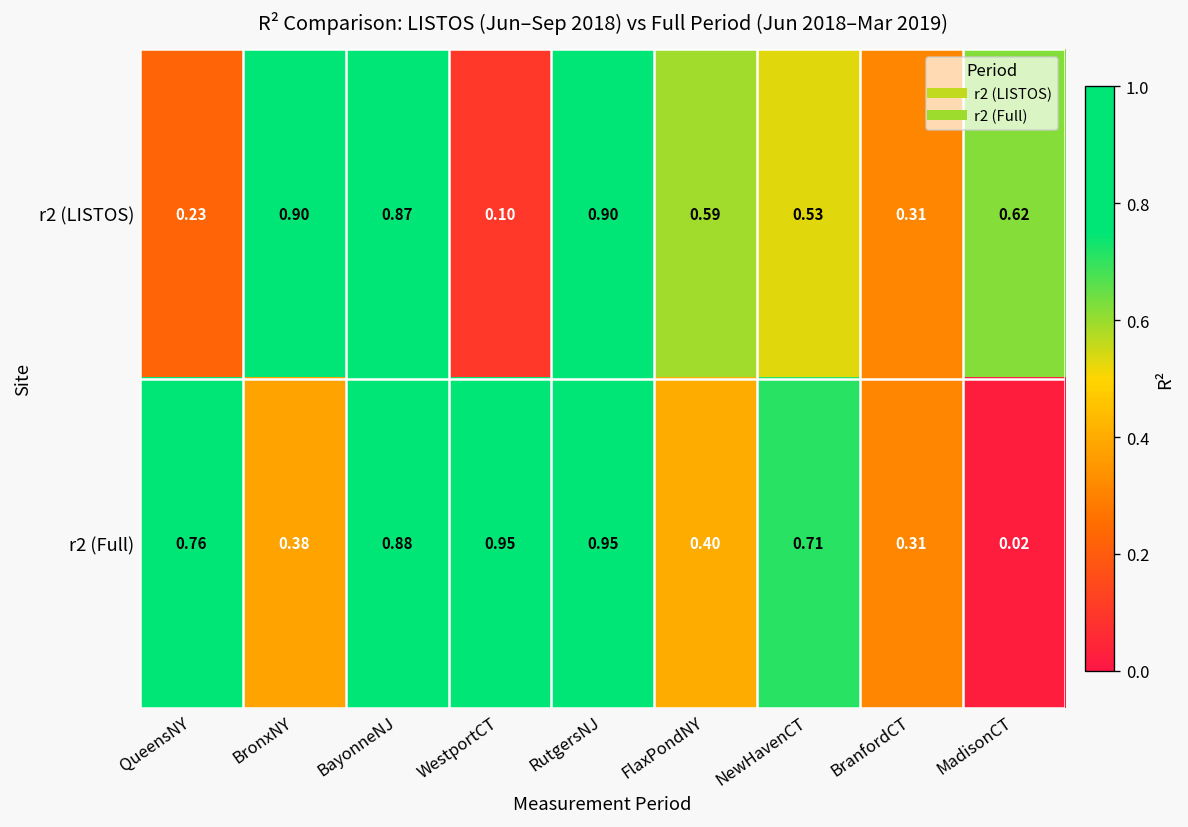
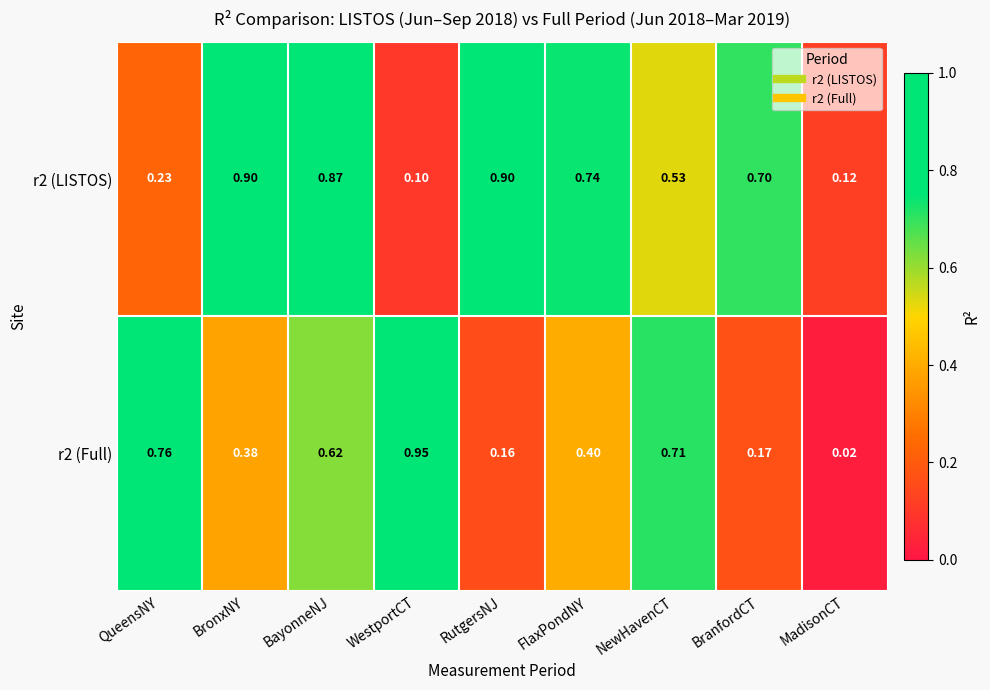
  {
    "r2 (LISTOS)": {
      "QueensNY": 0.23,
      "BronxNY": 0.90,
      "BayonneNJ": 0.87,
      "WestportCT": 0.10,
      "RutgersNJ": 0.90,
-     "FlaxPondNY": 0.59,
+     "FlaxPondNY": 0.74,
      "NewHavenCT": 0.53,
-     "BranfordCT": 0.31,
-     "MadisonCT": 0.62
+     "BranfordCT": 0.70,
+     "MadisonCT": 0.12
    },
    "r2 (Full)": {
      "QueensNY": 0.76,
      "BronxNY": 0.38,
-     "BayonneNJ": 0.88,
+     "BayonneNJ": 0.62,
      "WestportCT": 0.95,
-     "RutgersNJ": 0.95,
+     "RutgersNJ": 0.16,
      "FlaxPondNY": 0.40,
      "NewHavenCT": 0.71,
-     "BranfordCT": 0.31,
+     "BranfordCT": 0.17,
      "MadisonCT": 0.02
    }
  }
